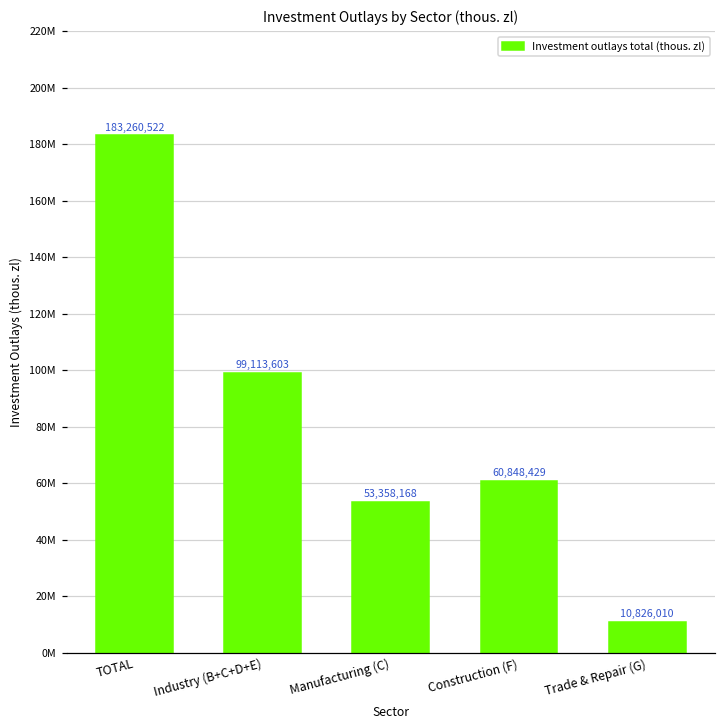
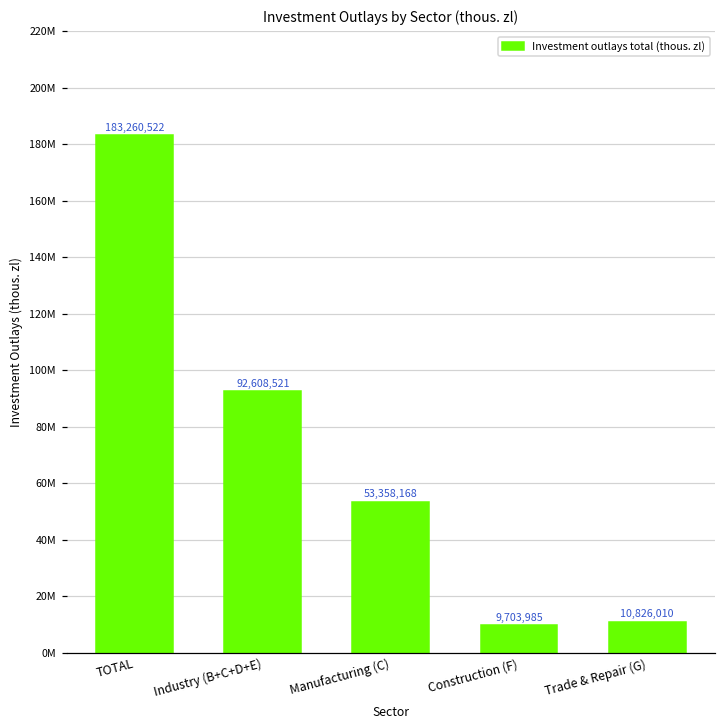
  {
    "TOTAL": "183,260,522",
-   "Industry (B+C+D+E)": "99,113,603",
+   "Industry (B+C+D+E)": "92,608,521",
    "Manufacturing (C)": "53,358,168",
-   "Construction (F)": "60,848,429",
+   "Construction (F)": "9,703,985",
    "Trade & Repair (G)": "10,826,010"
  }
